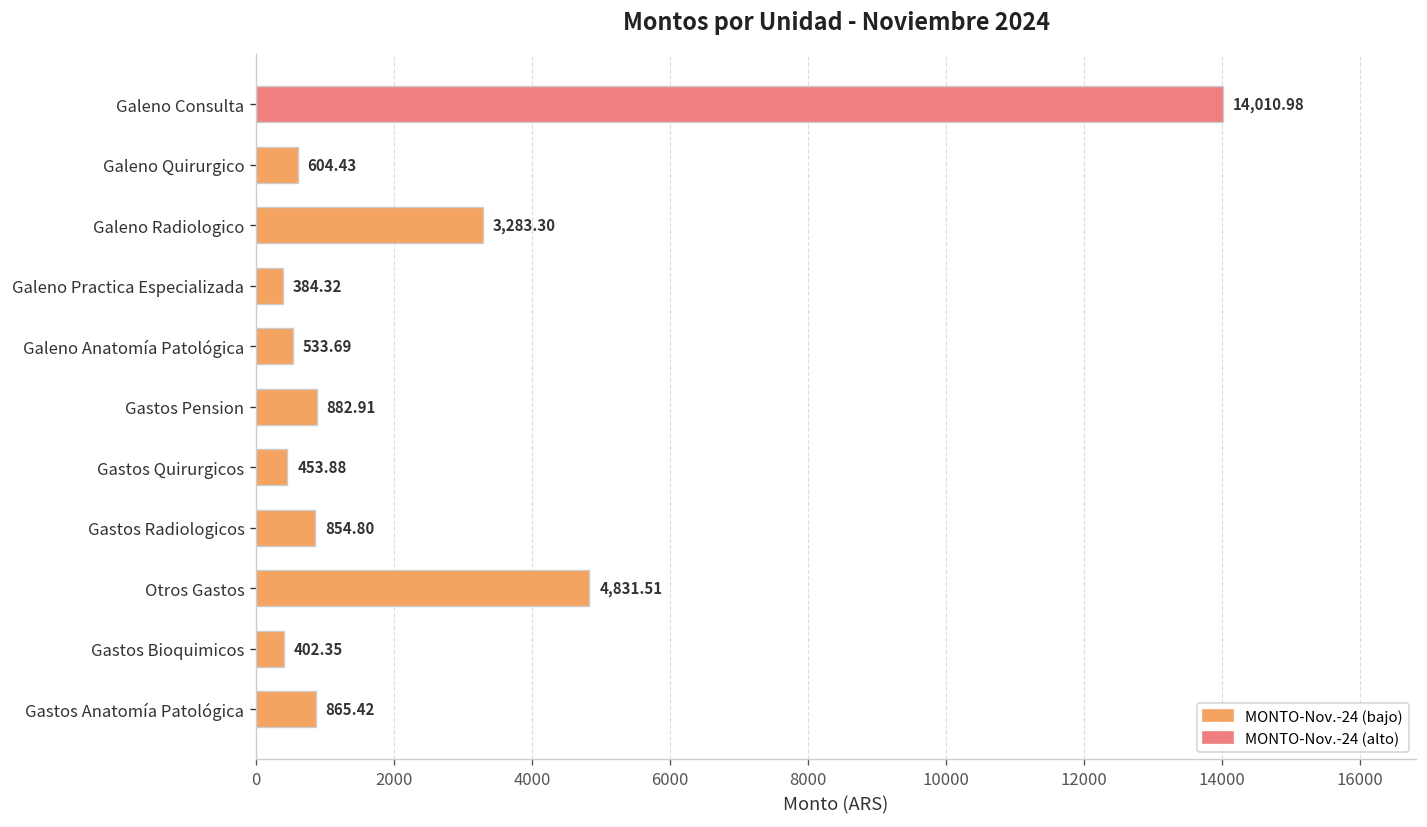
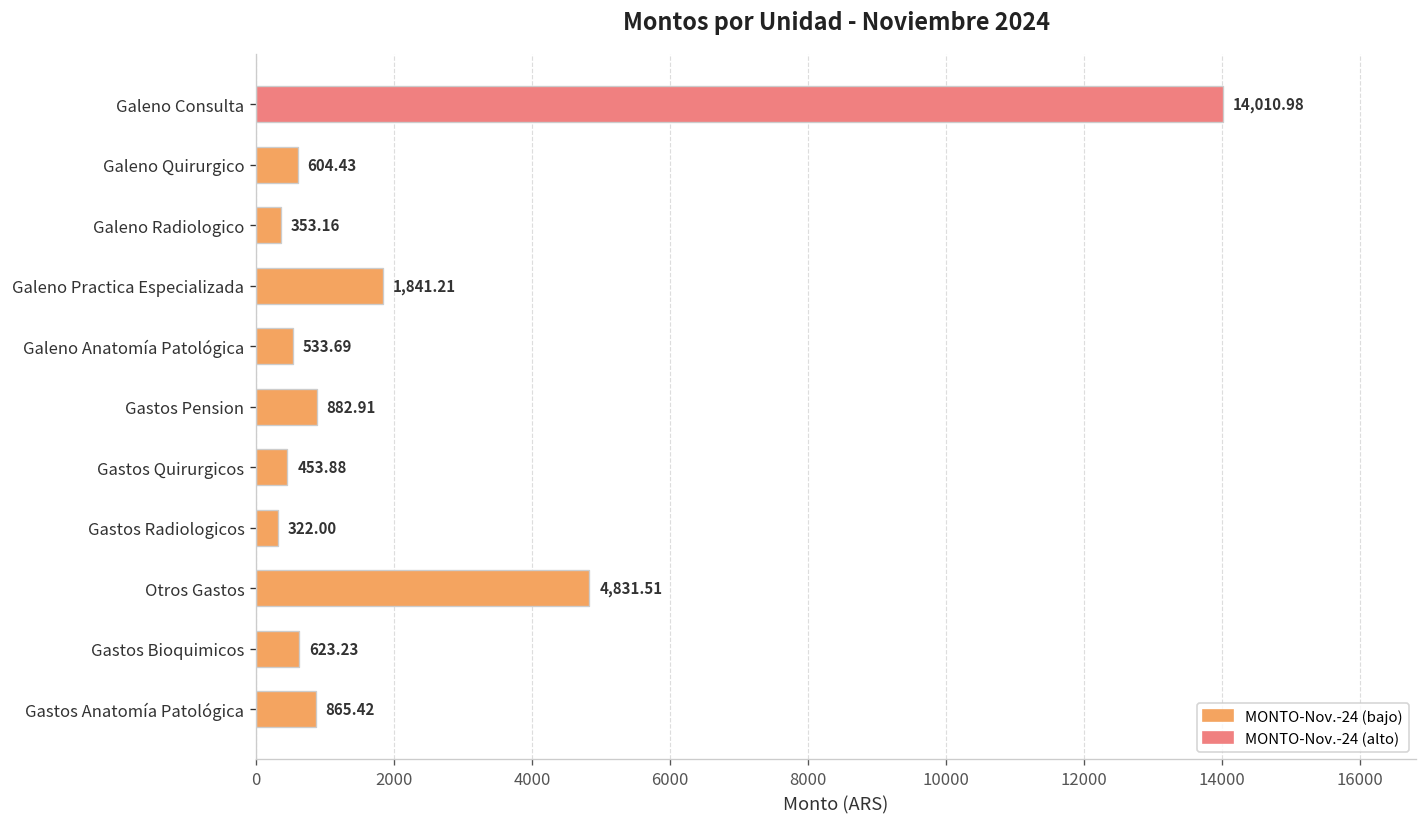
  {
    "Galeno Consulta": "14,010.98",
    "Galeno Quirurgico": "604.43",
-   "Galeno Radiologico": "3,283.30",
-   "Galeno Practica Especializada": "384.32",
+   "Galeno Radiologico": "353.16",
+   "Galeno Practica Especializada": "1,841.21",
    "Galeno Anatomía Patológica": "533.69",
    "Gastos Pension": "882.91",
    "Gastos Quirurgicos": "453.88",
-   "Gastos Radiologicos": "854.80",
+   "Gastos Radiologicos": "322.00",
    "Otros Gastos": "4,831.51",
-   "Gastos Bioquimicos": "402.35",
+   "Gastos Bioquimicos": "623.23",
    "Gastos Anatomía Patológica": "865.42"
  }
